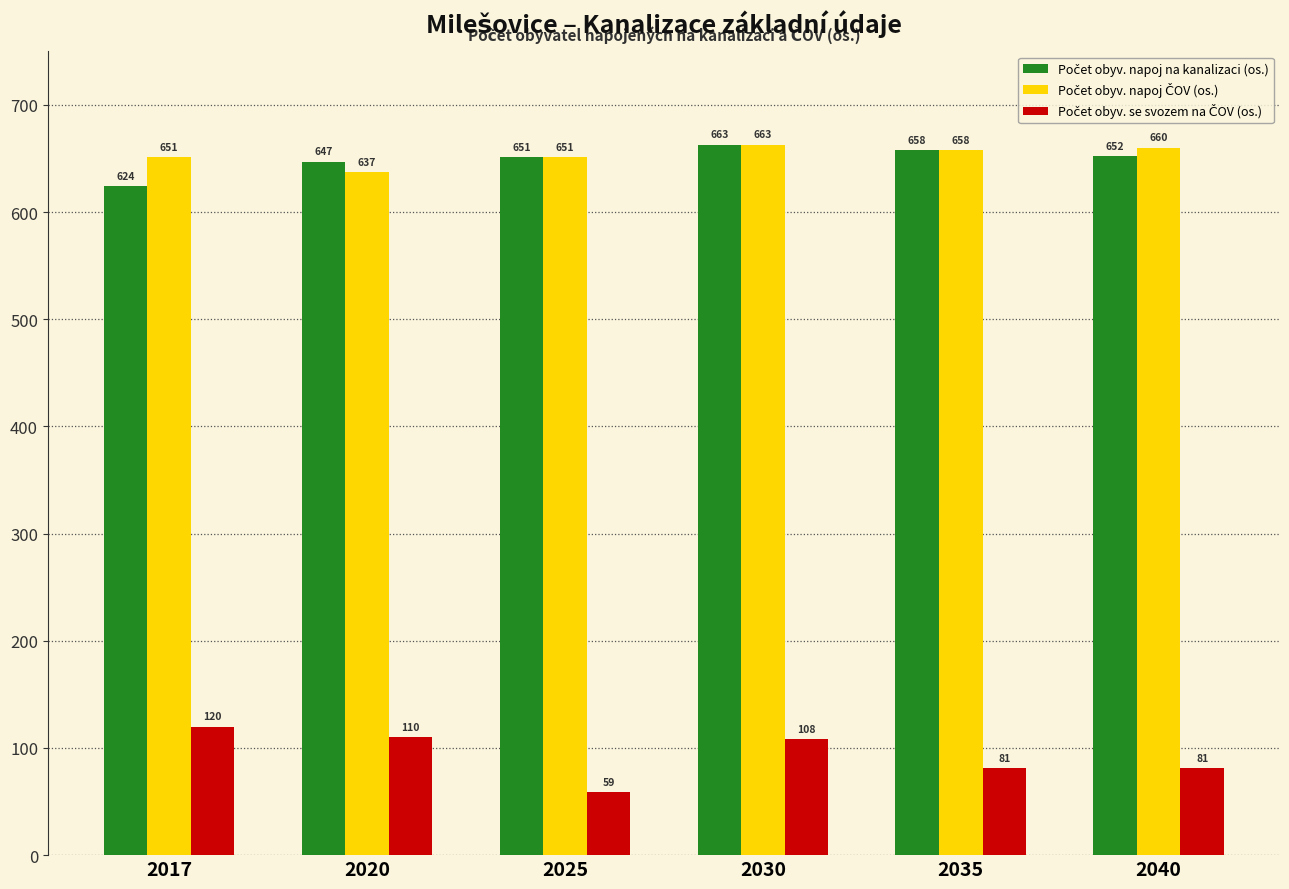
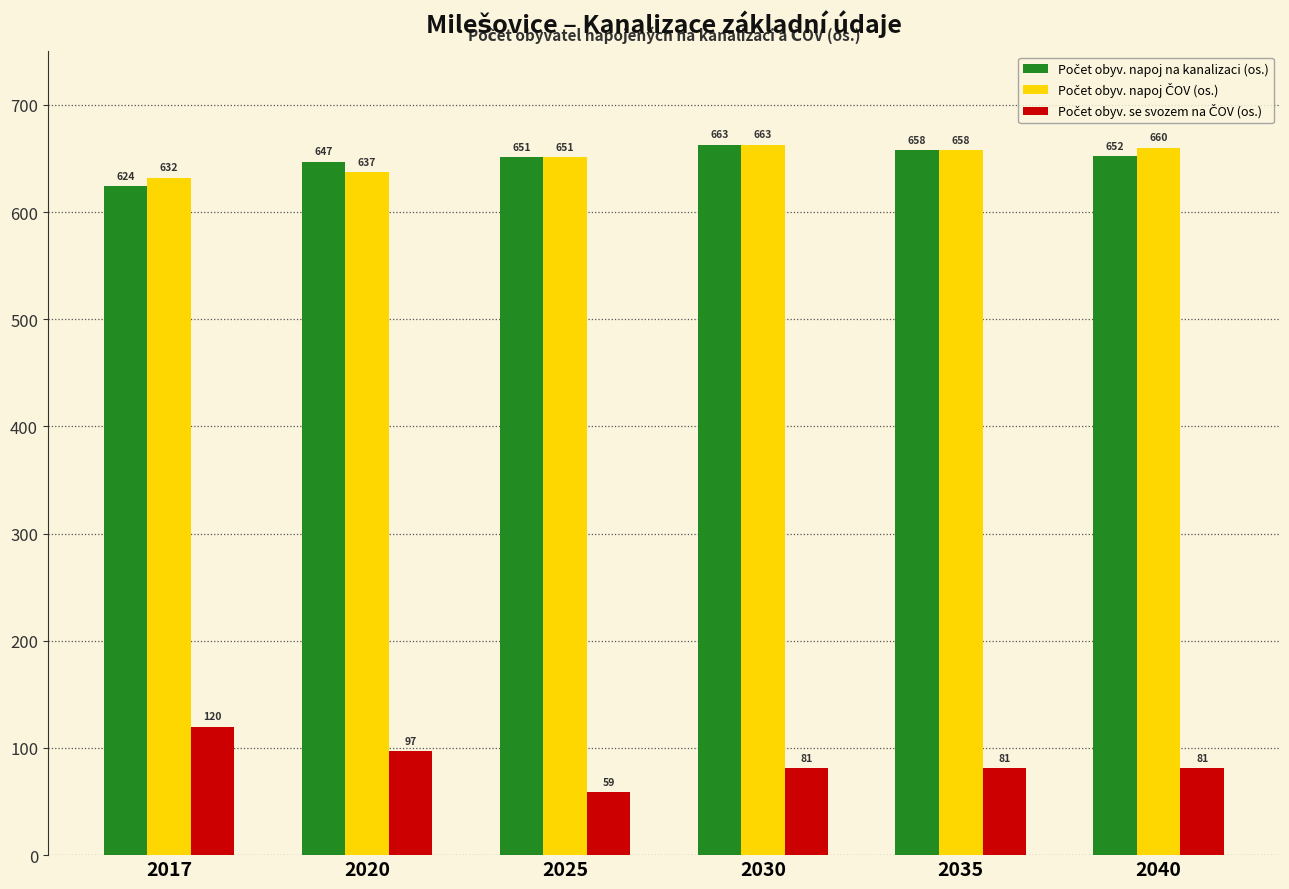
  {
    "Počet obyv. napoj na kanalizaci (os.)": {
      "2017": 624,
      "2020": 647,
      "2025": 651,
      "2030": 663,
      "2035": 658,
      "2040": 652
    },
    "Počet obyv. napoj ČOV (os.)": {
-     "2017": 651,
+     "2017": 632,
      "2020": 637,
      "2025": 651,
      "2030": 663,
      "2035": 658,
      "2040": 660
    },
    "Počet obyv. se svozem na ČOV (os.)": {
      "2017": 120,
-     "2020": 110,
+     "2020": 97,
      "2025": 59,
-     "2030": 108,
+     "2030": 81,
      "2035": 81,
      "2040": 81
    }
  }
